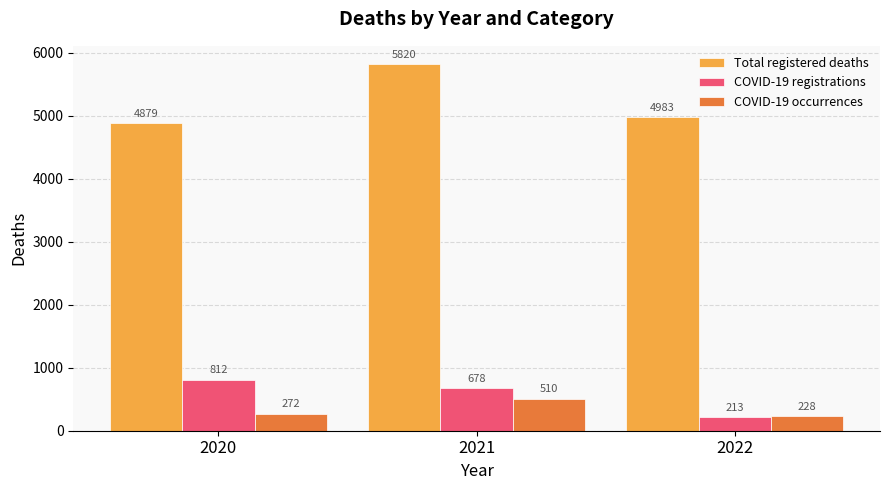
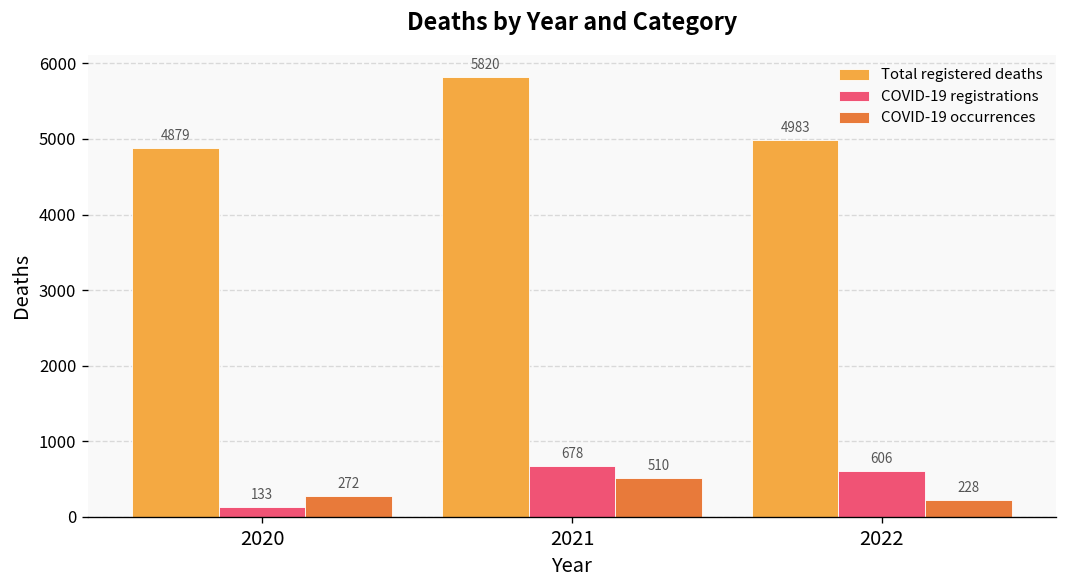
  {
    "COVID-19 registrations": {
-     "2020": 812,
+     "2020": 133,
      "2021": 678,
-     "2022": 213
+     "2022": 606
    }
  }
